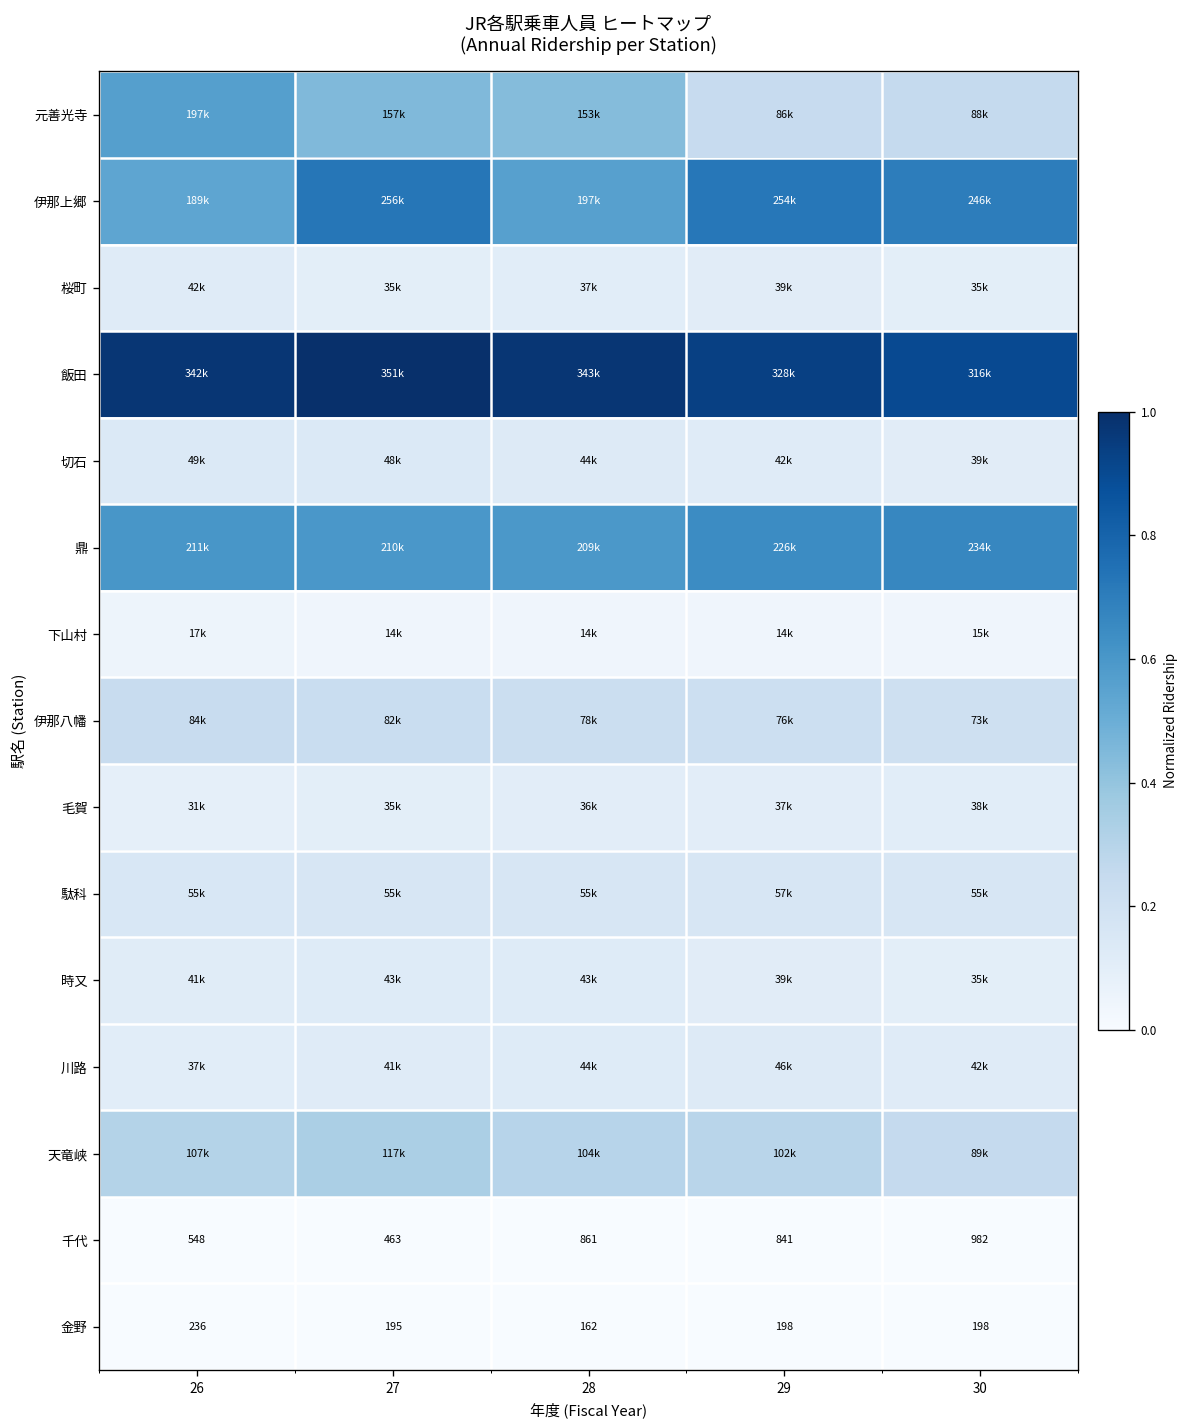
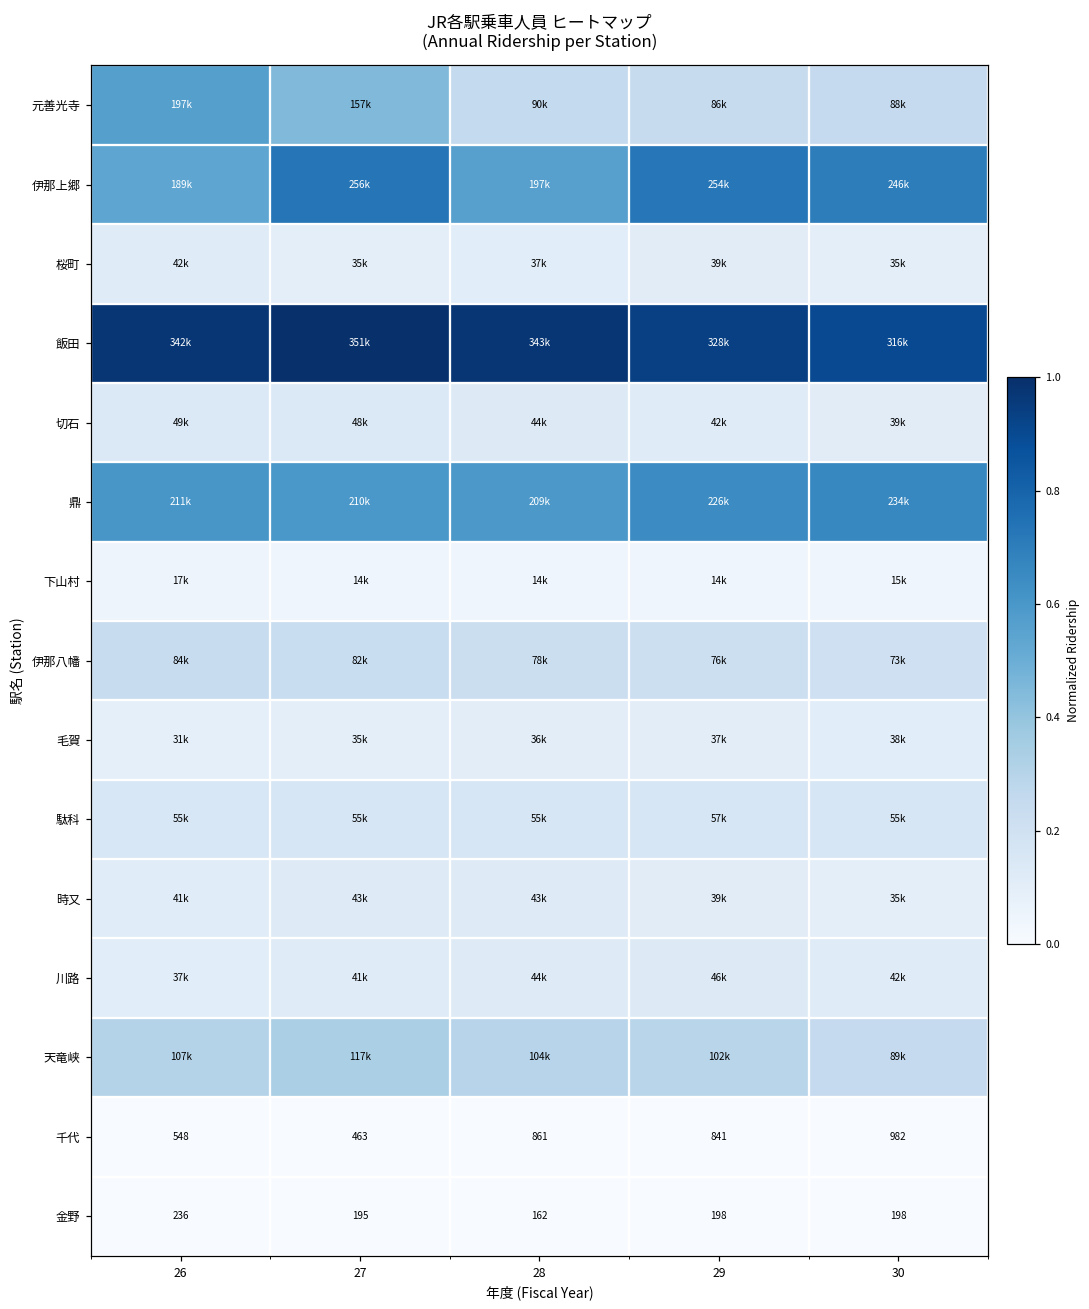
  {
    "元善光寺": {
      "26": "197k",
      "27": "157k",
-     "28": "153k",
+     "28": "90k",
      "29": "86k",
      "30": "88k"
    },
    "伊那上郷": {
      "26": "189k",
      "27": "256k",
      "28": "197k",
      "29": "254k",
      "30": "246k"
    },
    "桜町": {
      "26": "42k",
      "27": "35k",
      "28": "37k",
      "29": "39k",
      "30": "35k"
    },
    "飯田": {
      "26": "342k",
      "27": "351k",
      "28": "343k",
      "29": "328k",
      "30": "316k"
    },
    "切石": {
      "26": "49k",
      "27": "48k",
      "28": "44k",
      "29": "42k",
      "30": "39k"
    },
    "鼎": {
      "26": "211k",
      "27": "210k",
      "28": "209k",
      "29": "226k",
      "30": "234k"
    },
    "下山村": {
      "26": "17k",
      "27": "14k",
      "28": "14k",
      "29": "14k",
      "30": "15k"
    },
    "伊那八幡": {
      "26": "84k",
      "27": "82k",
      "28": "78k",
      "29": "76k",
      "30": "73k"
    },
    "毛賀": {
      "26": "31k",
      "27": "35k",
      "28": "36k",
      "29": "37k",
      "30": "38k"
    },
    "駄科": {
      "26": "55k",
      "27": "55k",
      "28": "55k",
      "29": "57k",
      "30": "55k"
    },
    "時又": {
      "26": "41k",
      "27": "43k",
      "28": "43k",
      "29": "39k",
      "30": "35k"
    },
    "川路": {
      "26": "37k",
      "27": "41k",
      "28": "44k",
      "29": "46k",
      "30": "42k"
    },
    "天竜峡": {
      "26": "107k",
      "27": "117k",
      "28": "104k",
      "29": "102k",
      "30": "89k"
    },
    "千代": {
      "26": "548",
      "27": "463",
      "28": "861",
      "29": "841",
      "30": "982"
    },
    "金野": {
      "26": "236",
      "27": "195",
      "28": "162",
      "29": "198",
      "30": "198"
    }
  }
